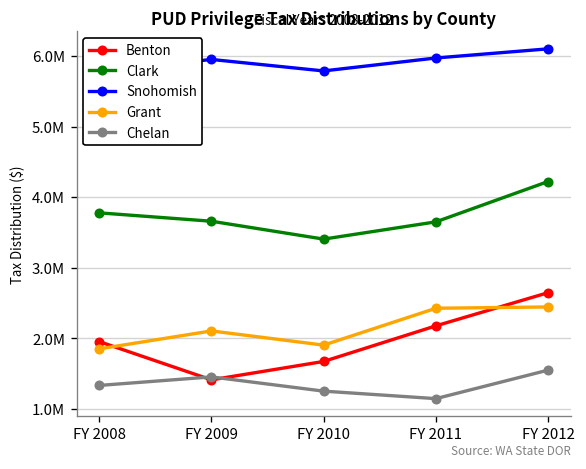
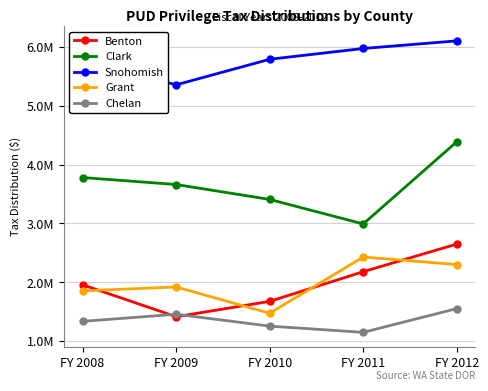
  {
    "Benton": {
      "FY 2008": 2000000,
      "FY 2010": 1700000,
      "FY 2011": 2200000,
      "FY 2012": 2600000
    },
    "Clark": {
      "FY 2008": 3800000,
      "FY 2009": 3700000,
      "FY 2010": 3400000,
-     "FY 2011": 3700000,
-     "FY 2012": 4200000
+     "FY 2011": 3000000,
+     "FY 2012": 4400000
    },
    "Snohomish": {
-     "FY 2009": 6000000,
+     "FY 2009": 5400000,
      "FY 2010": 5800000,
      "FY 2011": 6000000,
      "FY 2012": 6100000
    },
    "Grant": {
      "FY 2008": 1900000,
-     "FY 2009": 2100000,
-     "FY 2010": 1900000,
+     "FY 2009": 1900000,
+     "FY 2010": 1500000,
      "FY 2011": 2400000,
-     "FY 2012": 2400000
+     "FY 2012": 2300000
    },
    "Chelan": {
      "FY 2008": 1300000,
      "FY 2010": 1300000,
      "FY 2011": 1100000,
      "FY 2012": 1600000
    }
  }
